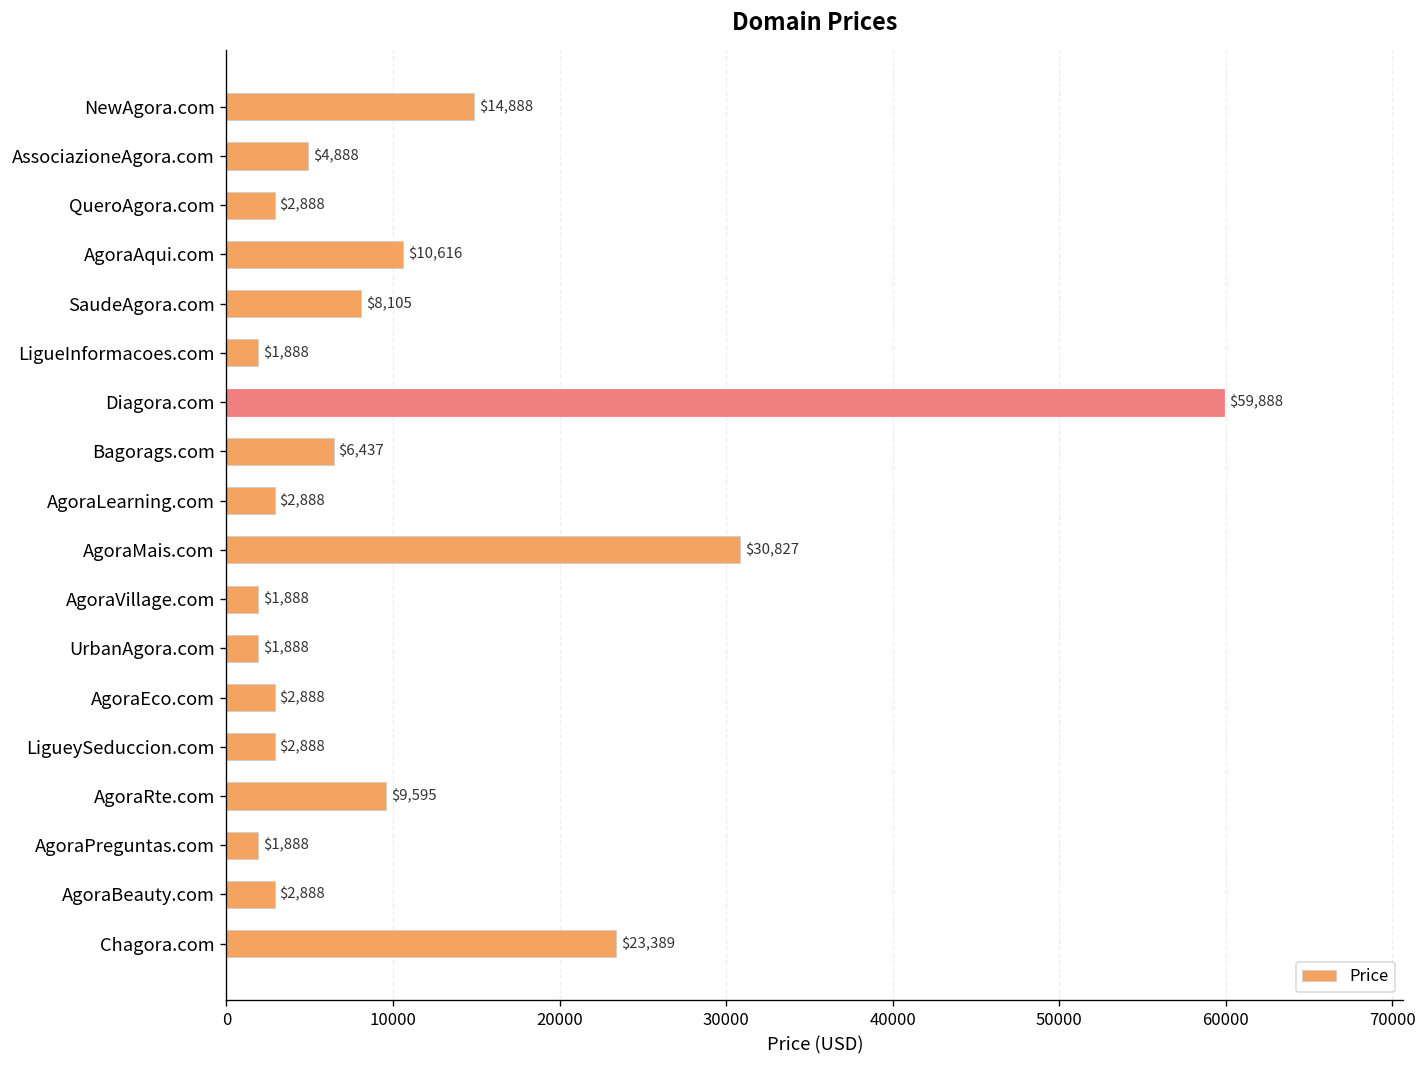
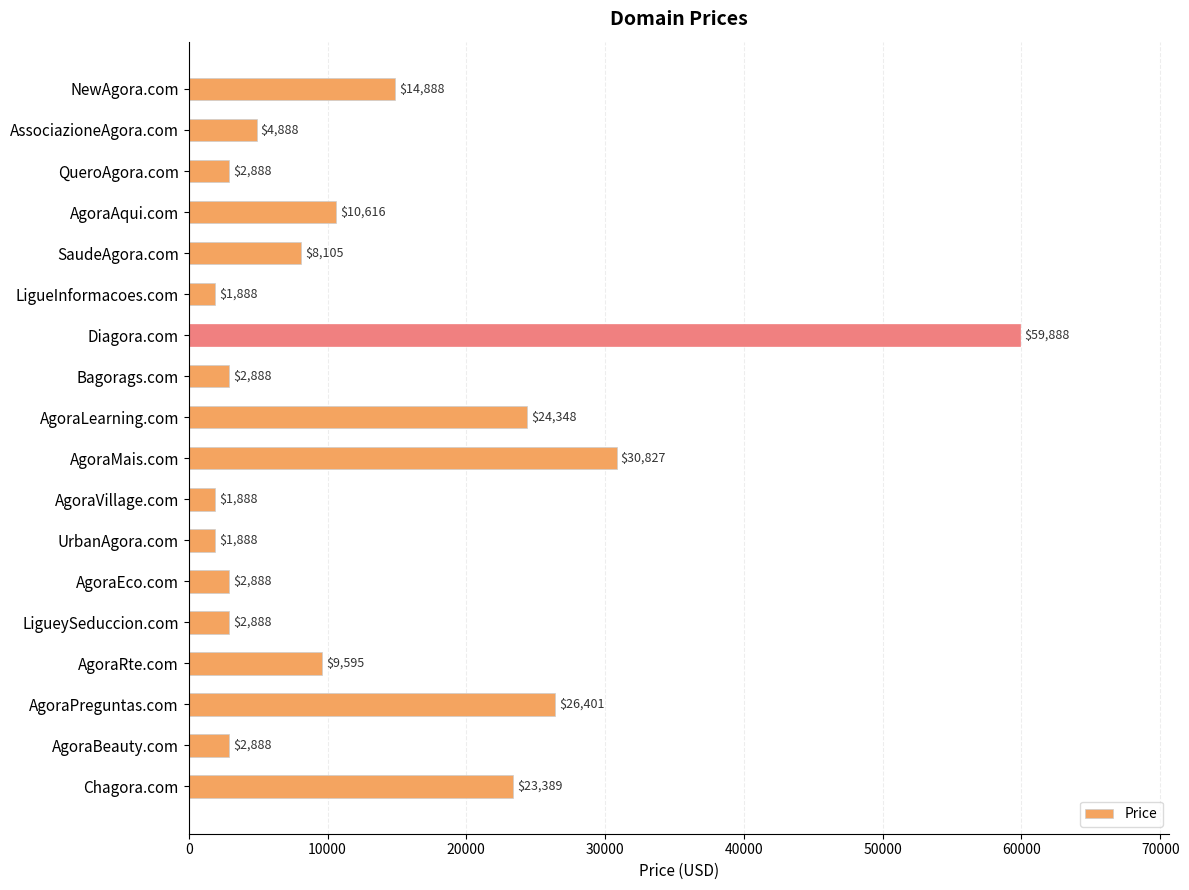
  {
    "NewAgora.com": "$14,888",
    "AssociazioneAgora.com": "$4,888",
    "QueroAgora.com": "$2,888",
    "AgoraAqui.com": "$10,616",
    "SaudeAgora.com": "$8,105",
    "LigueInformacoes.com": "$1,888",
    "Diagora.com": "$59,888",
-   "Bagorags.com": "$6,437",
-   "AgoraLearning.com": "$2,888",
+   "Bagorags.com": "$2,888",
+   "AgoraLearning.com": "$24,348",
    "AgoraMais.com": "$30,827",
    "AgoraVillage.com": "$1,888",
    "UrbanAgora.com": "$1,888",
    "AgoraEco.com": "$2,888",
    "LigueySeduccion.com": "$2,888",
    "AgoraRte.com": "$9,595",
-   "AgoraPreguntas.com": "$1,888",
+   "AgoraPreguntas.com": "$26,401",
    "AgoraBeauty.com": "$2,888",
    "Chagora.com": "$23,389"
  }
